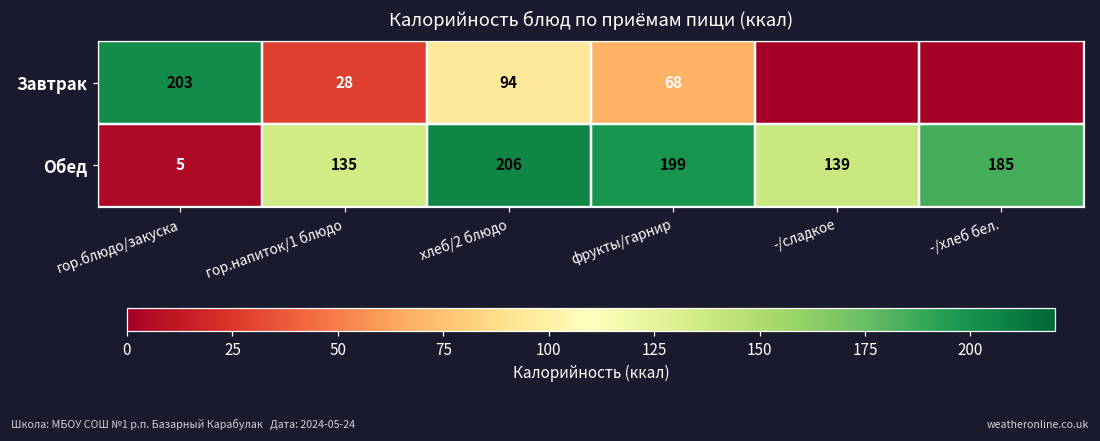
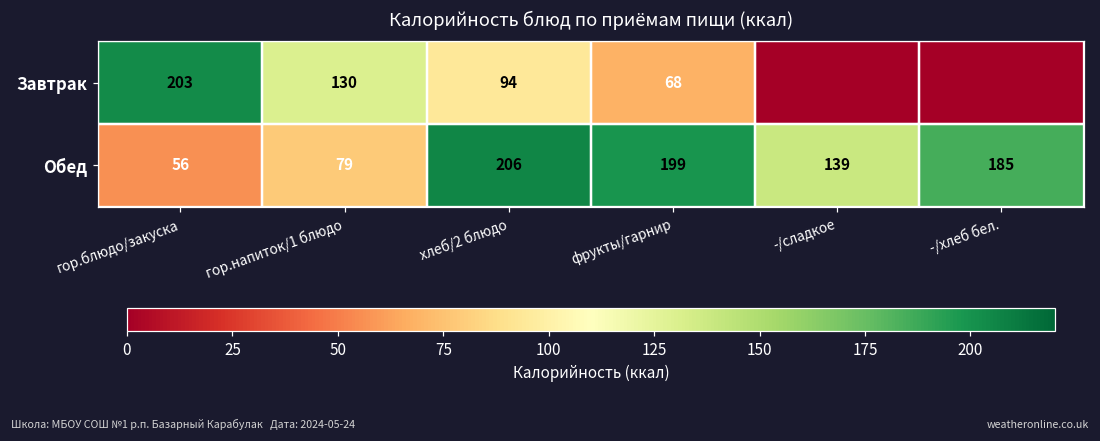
  {
    "Завтрак": {
      "гор.блюдо/закуска": 203,
-     "гор.напиток/1 блюдо": 28,
+     "гор.напиток/1 блюдо": 130,
      "хлеб/2 блюдо": 94,
      "фрукты/гарнир": 68
    },
    "Обед": {
-     "гор.блюдо/закуска": 5,
-     "гор.напиток/1 блюдо": 135,
+     "гор.блюдо/закуска": 56,
+     "гор.напиток/1 блюдо": 79,
      "хлеб/2 блюдо": 206,
      "фрукты/гарнир": 199,
      "-/сладкое": 139,
      "-/хлеб бел.": 185
    }
  }
